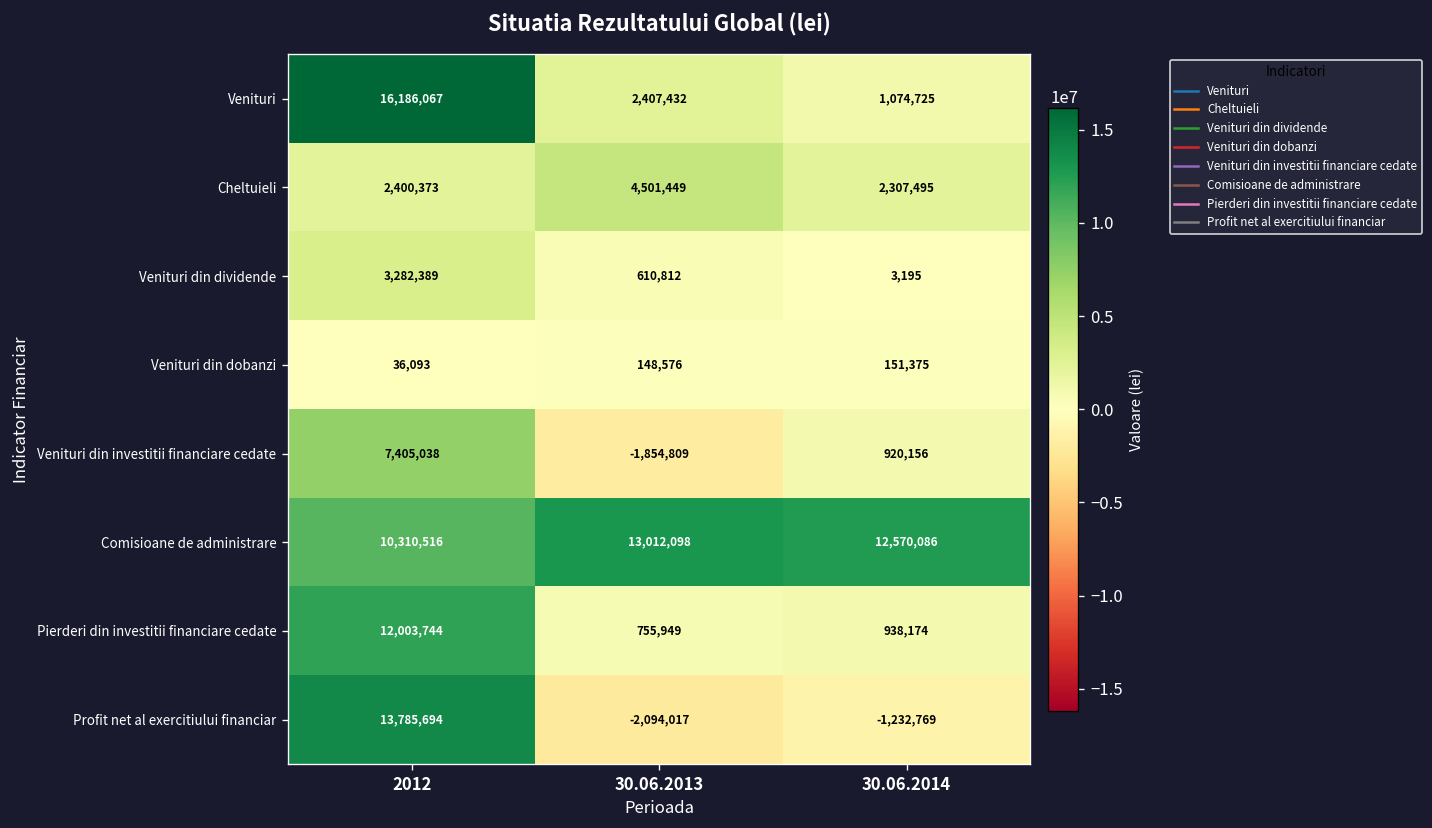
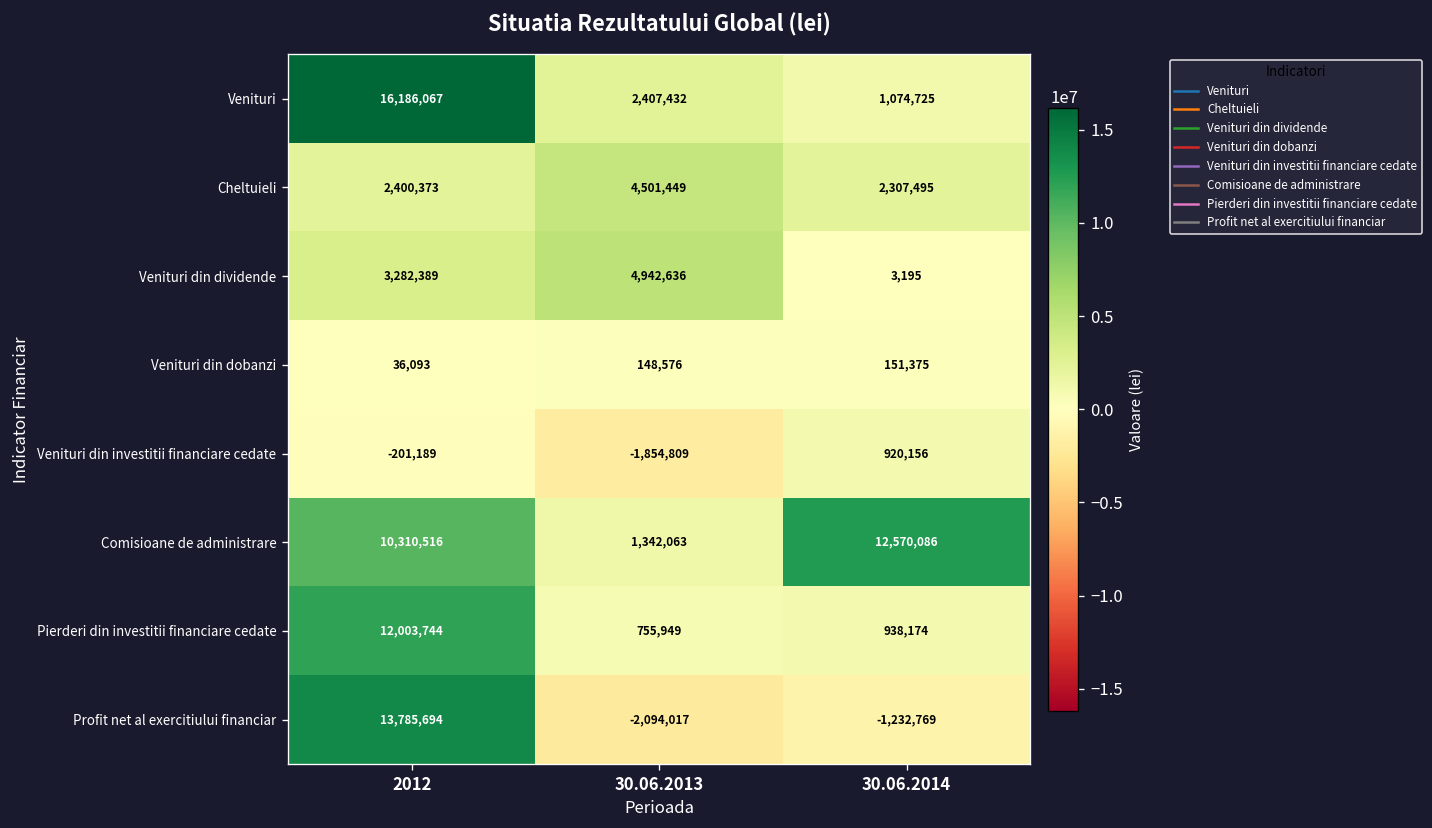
  {
    "Venituri": {
      "2012": "16,186,067",
      "30.06.2013": "2,407,432",
      "30.06.2014": "1,074,725"
    },
    "Cheltuieli": {
      "2012": "2,400,373",
      "30.06.2013": "4,501,449",
      "30.06.2014": "2,307,495"
    },
    "Venituri din dividende": {
      "2012": "3,282,389",
-     "30.06.2013": "610,812",
+     "30.06.2013": "4,942,636",
      "30.06.2014": "3,195"
    },
    "Venituri din dobanzi": {
      "2012": "36,093",
      "30.06.2013": "148,576",
      "30.06.2014": "151,375"
    },
    "Venituri din investitii financiare cedate": {
-     "2012": "7,405,038",
+     "2012": "-201,189",
      "30.06.2013": "-1,854,809",
      "30.06.2014": "920,156"
    },
    "Comisioane de administrare": {
      "2012": "10,310,516",
-     "30.06.2013": "13,012,098",
+     "30.06.2013": "1,342,063",
      "30.06.2014": "12,570,086"
    },
    "Pierderi din investitii financiare cedate": {
      "2012": "12,003,744",
      "30.06.2013": "755,949",
      "30.06.2014": "938,174"
    },
    "Profit net al exercitiului financiar": {
      "2012": "13,785,694",
      "30.06.2013": "-2,094,017",
      "30.06.2014": "-1,232,769"
    }
  }
